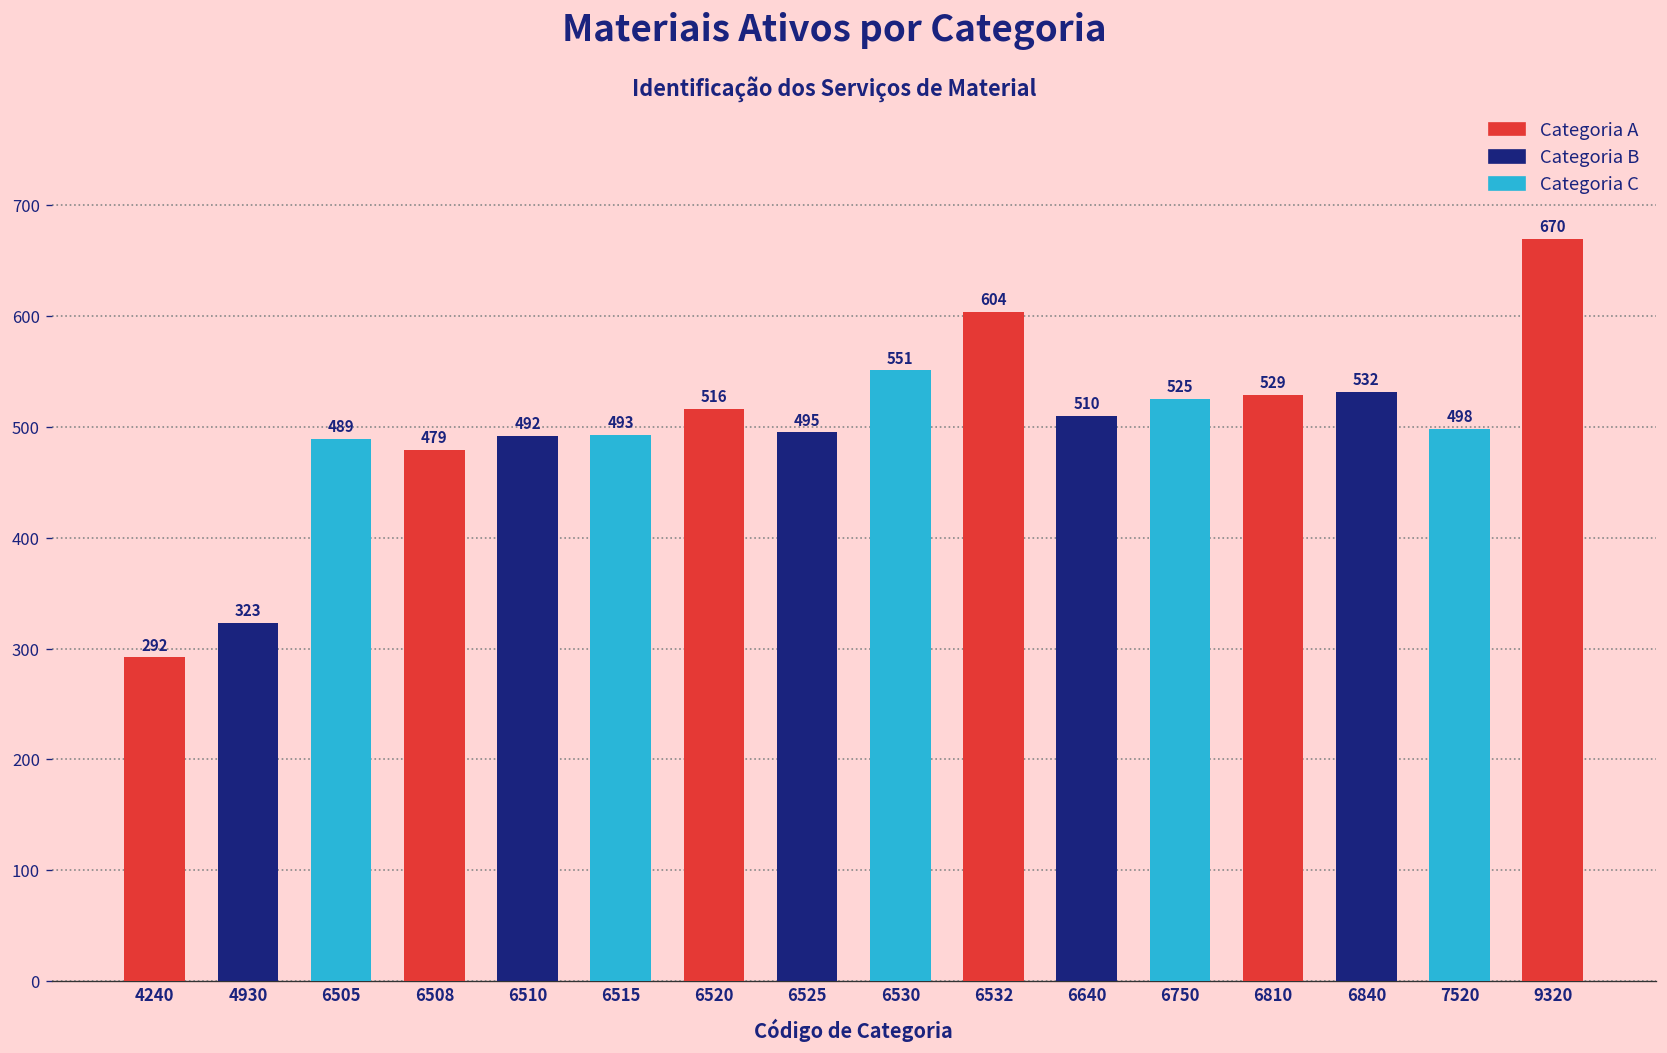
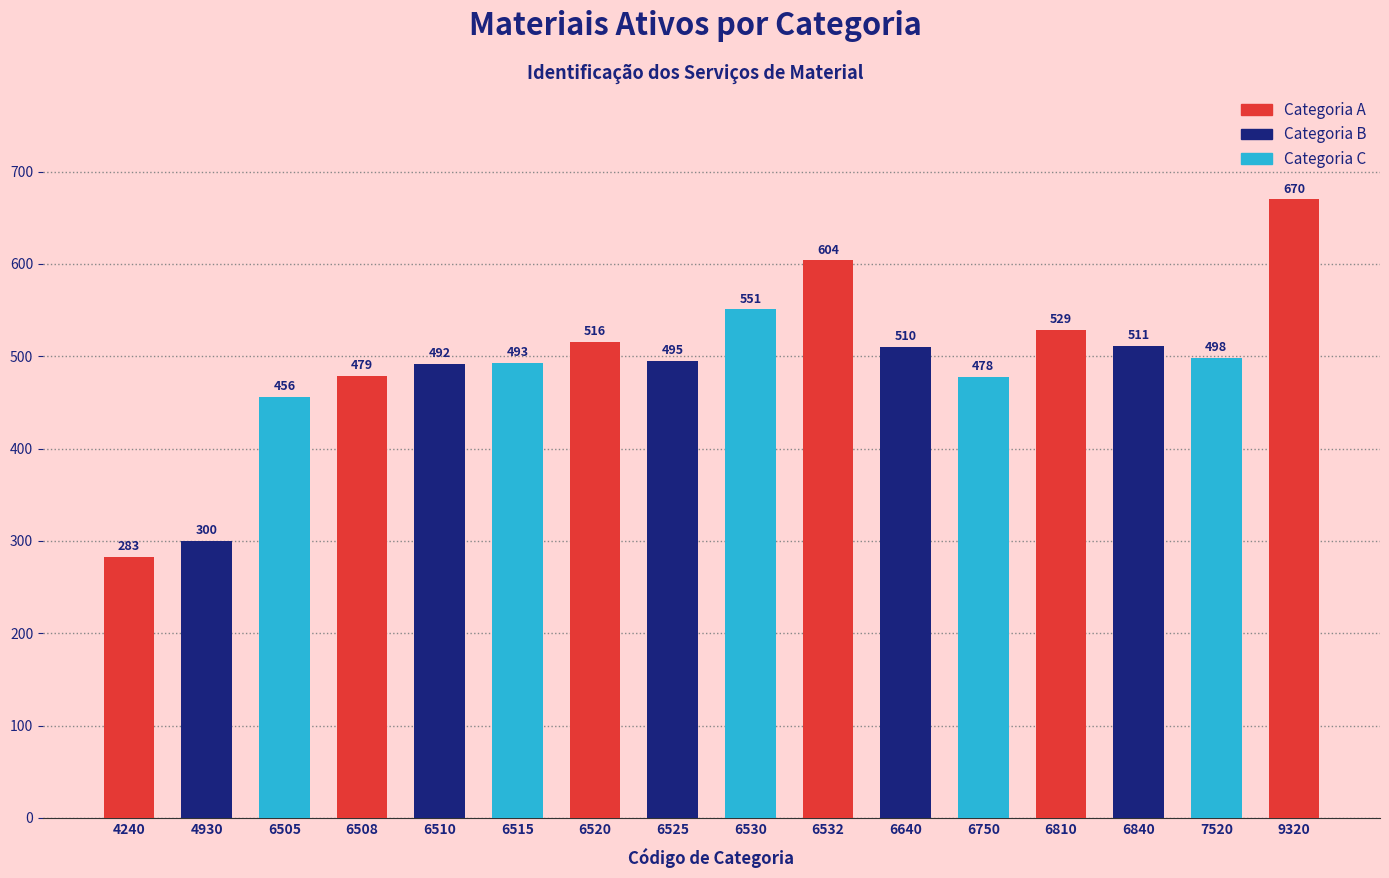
  {
-   "4240": 292,
-   "4930": 323,
-   "6505": 489,
+   "4240": 283,
+   "4930": 300,
+   "6505": 456,
    "6508": 479,
    "6510": 492,
    "6515": 493,
    "6520": 516,
    "6525": 495,
    "6530": 551,
    "6532": 604,
    "6640": 510,
-   "6750": 525,
+   "6750": 478,
    "6810": 529,
-   "6840": 532,
+   "6840": 511,
    "7520": 498,
    "9320": 670
  }
